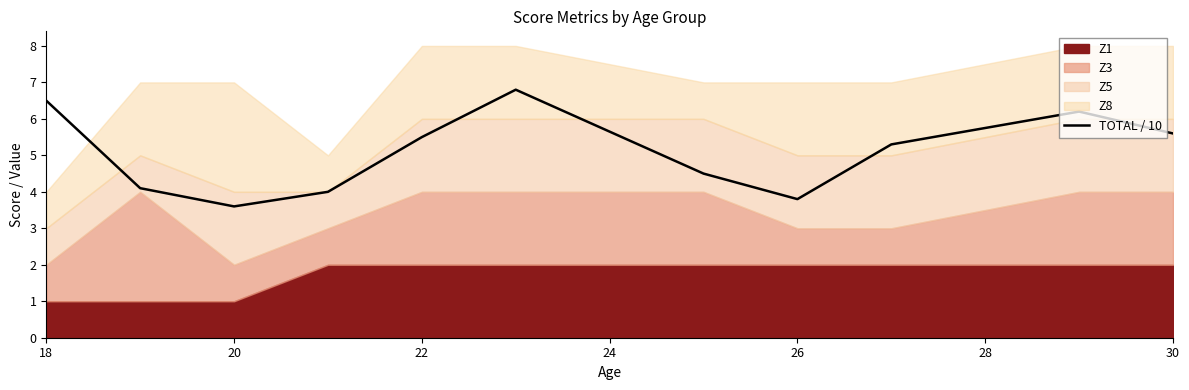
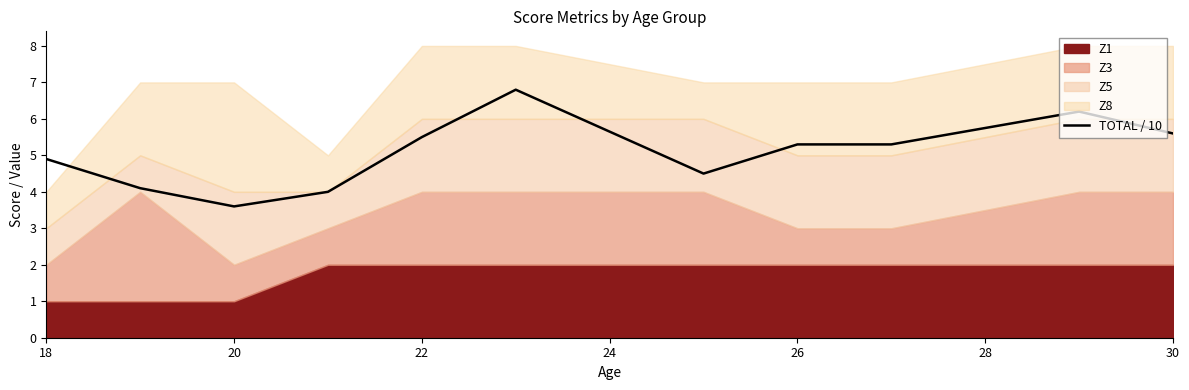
  {
    "TOTAL / 10": {
-     "18": 6.5,
+     "18": 4.9,
      "20": 3.6,
      "22": 5.5,
-     "26": 3.8,
+     "26": 5.3,
      "30": 5.6
    },
    "Z1": {
      "18": 1.0,
      "20": 1.0,
      "22": 2.0,
      "26": 2.0,
      "30": 2.0
    },
    "Z3": {
      "18": 1.0,
      "20": 1.0,
      "22": 2.0,
      "26": 1.0,
      "30": 2.0
    }
  }
